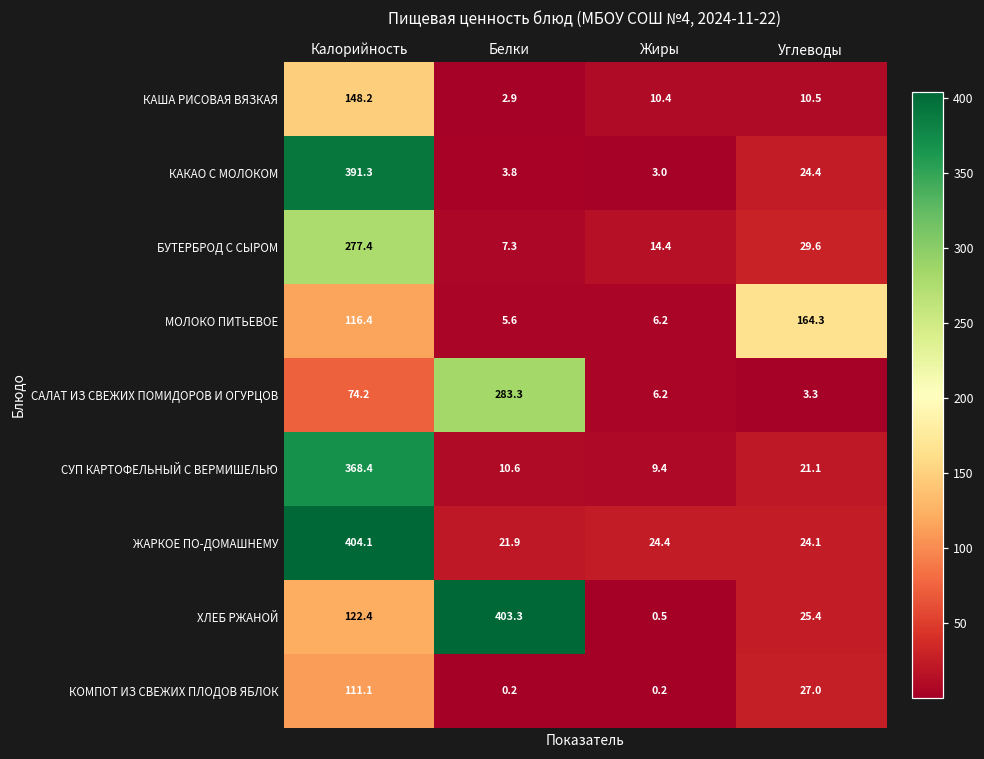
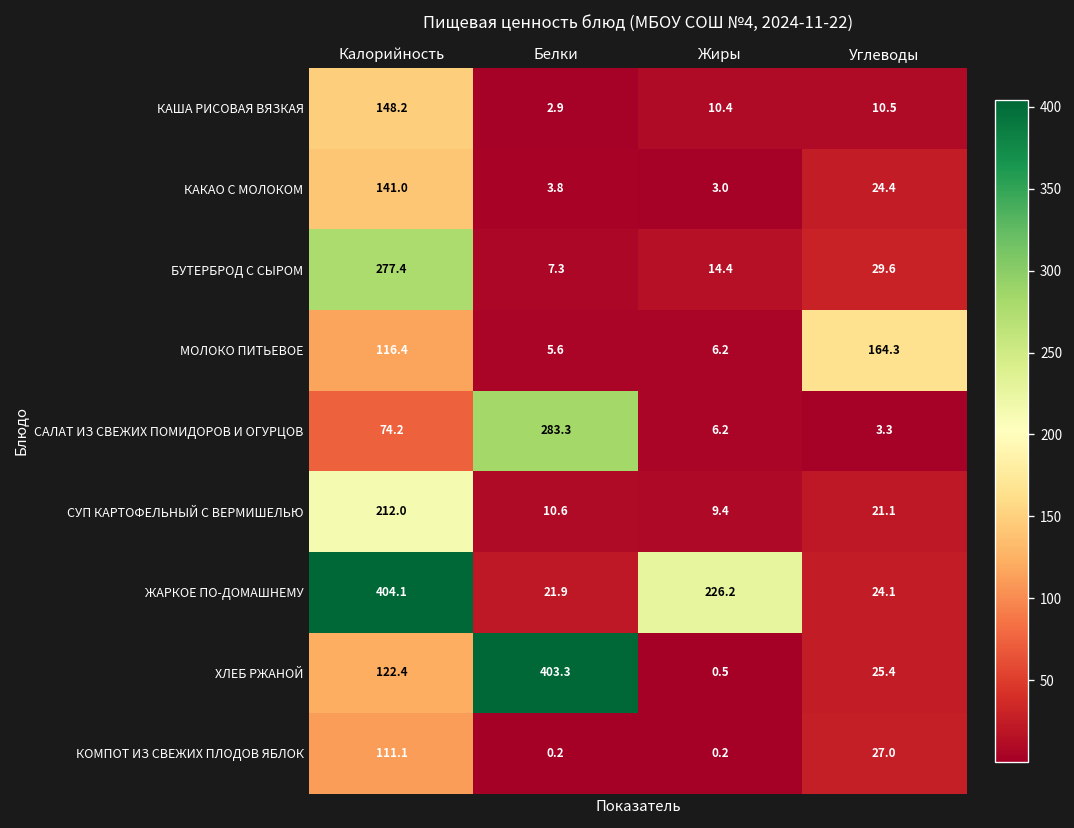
  {
    "КАША РИСОВАЯ ВЯЗКАЯ": {
      "Калорийность": 148.2,
      "Белки": 2.9,
      "Жиры": 10.4,
      "Углеводы": 10.5
    },
    "КАКАО С МОЛОКОМ": {
-     "Калорийность": 391.3,
+     "Калорийность": 141.0,
      "Белки": 3.8,
      "Жиры": 3.0,
      "Углеводы": 24.4
    },
    "БУТЕРБРОД С СЫРОМ": {
      "Калорийность": 277.4,
      "Белки": 7.3,
      "Жиры": 14.4,
      "Углеводы": 29.6
    },
    "МОЛОКО ПИТЬЕВОЕ": {
      "Калорийность": 116.4,
      "Белки": 5.6,
      "Жиры": 6.2,
      "Углеводы": 164.3
    },
    "САЛАТ ИЗ СВЕЖИХ ПОМИДОРОВ И ОГУРЦОВ": {
      "Калорийность": 74.2,
      "Белки": 283.3,
      "Жиры": 6.2,
      "Углеводы": 3.3
    },
    "СУП КАРТОФЕЛЬНЫЙ С ВЕРМИШЕЛЬЮ": {
-     "Калорийность": 368.4,
+     "Калорийность": 212.0,
      "Белки": 10.6,
      "Жиры": 9.4,
      "Углеводы": 21.1
    },
    "ЖАРКОЕ ПО-ДОМАШНЕМУ": {
      "Калорийность": 404.1,
      "Белки": 21.9,
-     "Жиры": 24.4,
+     "Жиры": 226.2,
      "Углеводы": 24.1
    },
    "ХЛЕБ РЖАНОЙ": {
      "Калорийность": 122.4,
      "Белки": 403.3,
      "Жиры": 0.5,
      "Углеводы": 25.4
    },
    "КОМПОТ ИЗ СВЕЖИХ ПЛОДОВ ЯБЛОК": {
      "Калорийность": 111.1,
      "Белки": 0.2,
      "Жиры": 0.2,
      "Углеводы": 27.0
    }
  }
